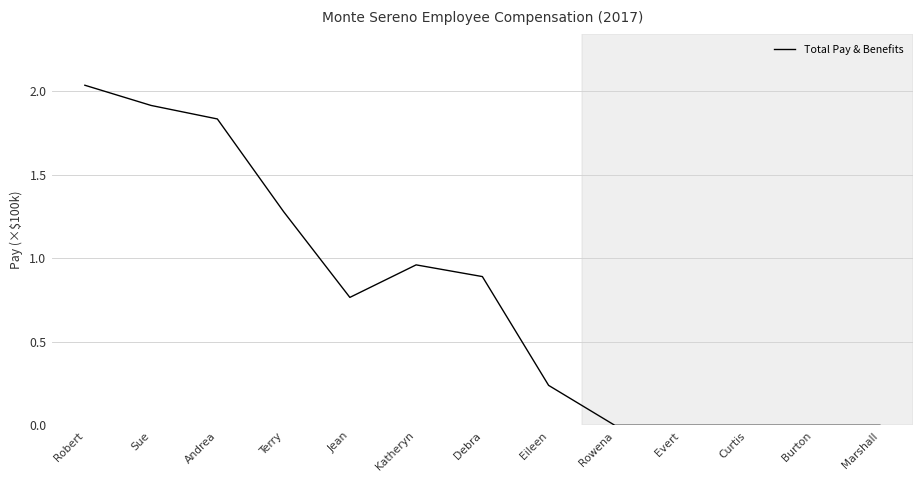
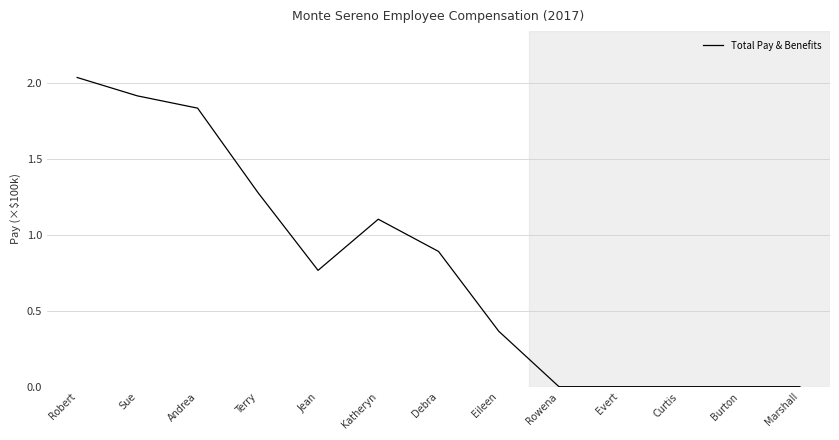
  {
    "Robert": 2.04,
    "Sue": 1.91,
    "Andrea": 1.83,
    "Terry": 1.28,
    "Jean": 0.77,
-   "Katheryn": 0.96,
+   "Katheryn": 1.10,
    "Debra": 0.89,
-   "Eileen": 0.24,
+   "Eileen": 0.37,
    "Rowena": 0.00,
    "Evert": 0.00,
    "Curtis": 0.00,
    "Burton": 0.00,
    "Marshall": 0.00
  }
